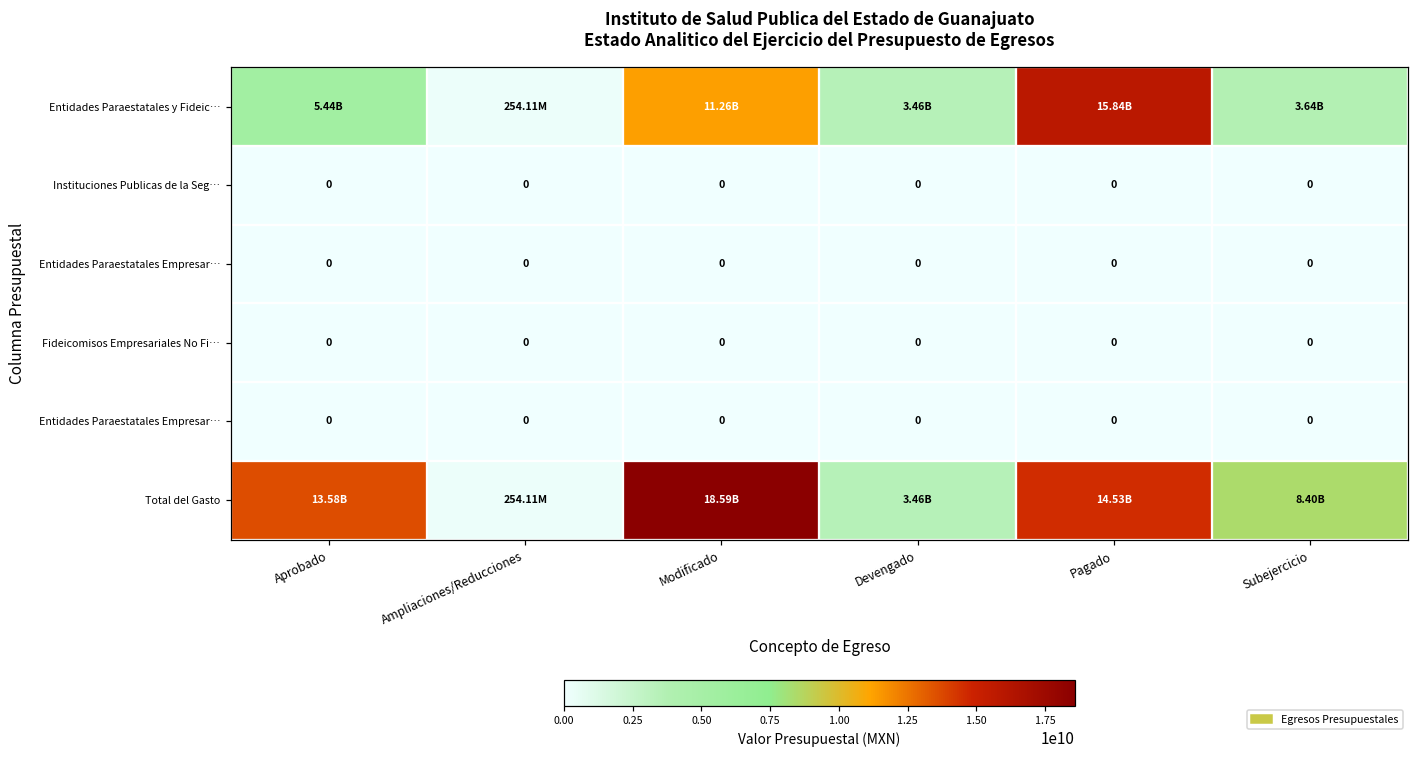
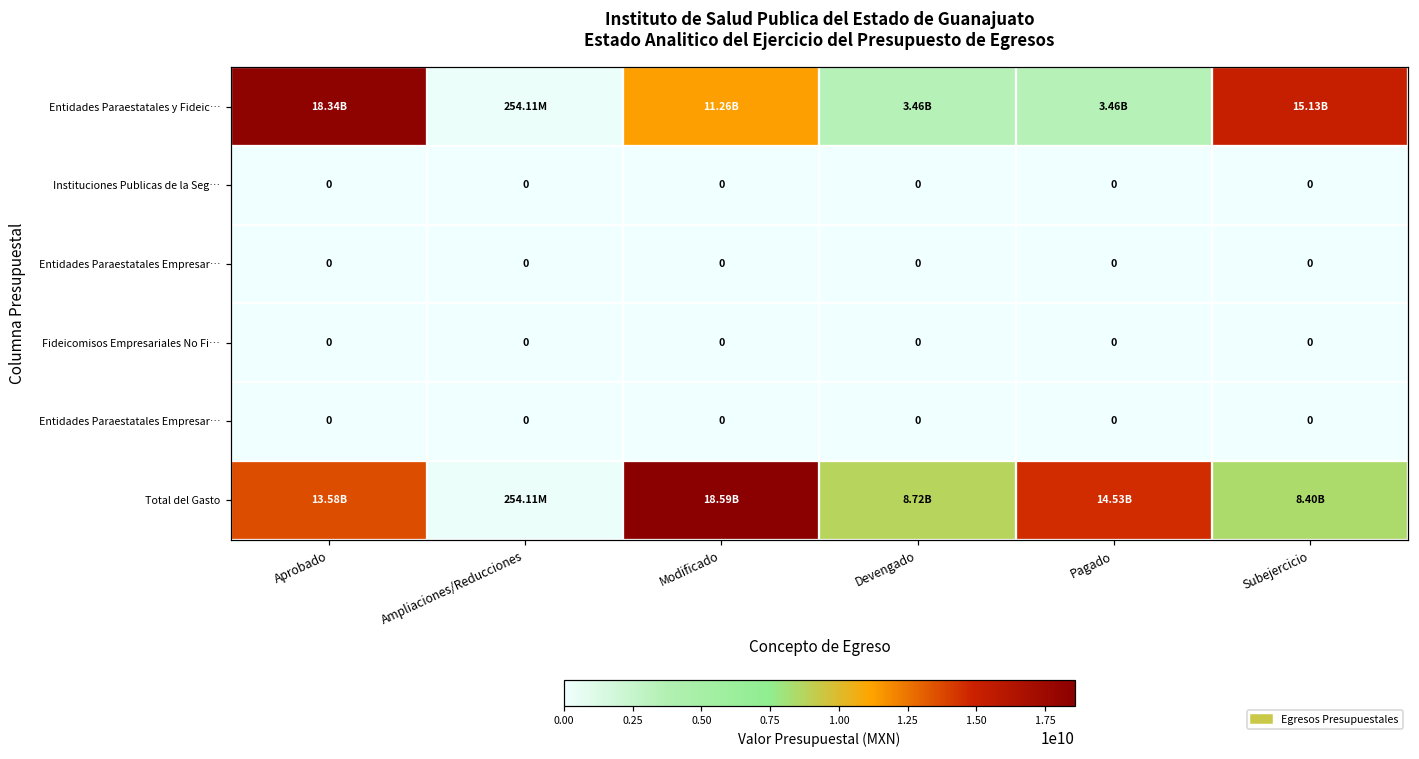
  {
    "Entidades Paraestatales y Fideic…": {
-     "Aprobado": "5.44B",
+     "Aprobado": "18.34B",
      "Ampliaciones/Reducciones": "254.11M",
      "Modificado": "11.26B",
      "Devengado": "3.46B",
-     "Pagado": "15.84B",
-     "Subejercicio": "3.64B"
+     "Pagado": "3.46B",
+     "Subejercicio": "15.13B"
    },
    "Instituciones Publicas de la Seg…": {
      "Aprobado": "0",
      "Ampliaciones/Reducciones": "0",
      "Modificado": "0",
      "Devengado": "0",
      "Pagado": "0",
      "Subejercicio": "0"
    },
    "Fideicomisos Empresariales No Fi…": {
      "Aprobado": "0",
      "Ampliaciones/Reducciones": "0",
      "Modificado": "0",
      "Devengado": "0",
      "Pagado": "0",
      "Subejercicio": "0"
    },
    "Total del Gasto": {
      "Aprobado": "13.58B",
      "Ampliaciones/Reducciones": "254.11M",
      "Modificado": "18.59B",
-     "Devengado": "3.46B",
+     "Devengado": "8.72B",
      "Pagado": "14.53B",
      "Subejercicio": "8.40B"
    }
  }
